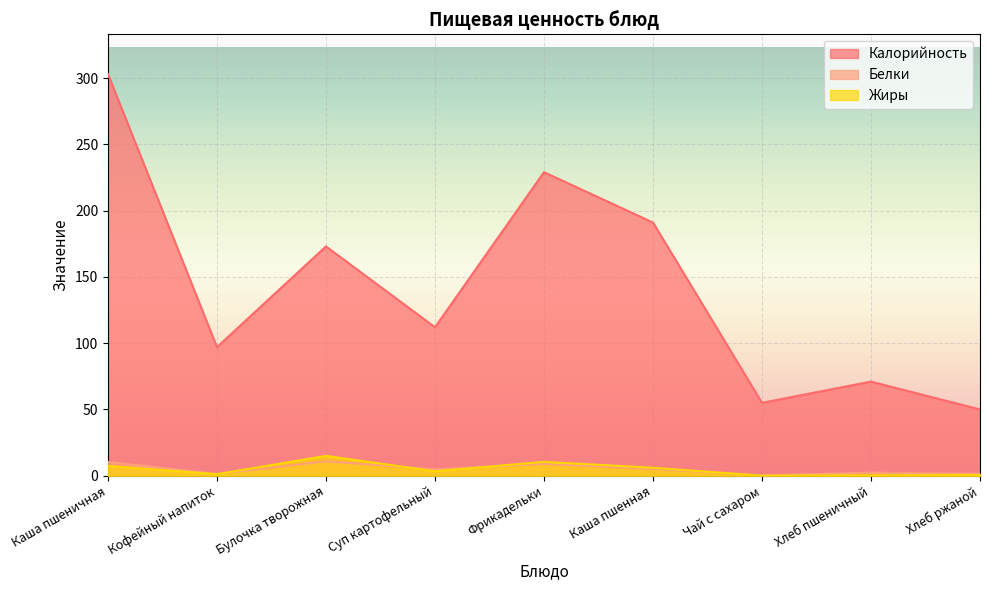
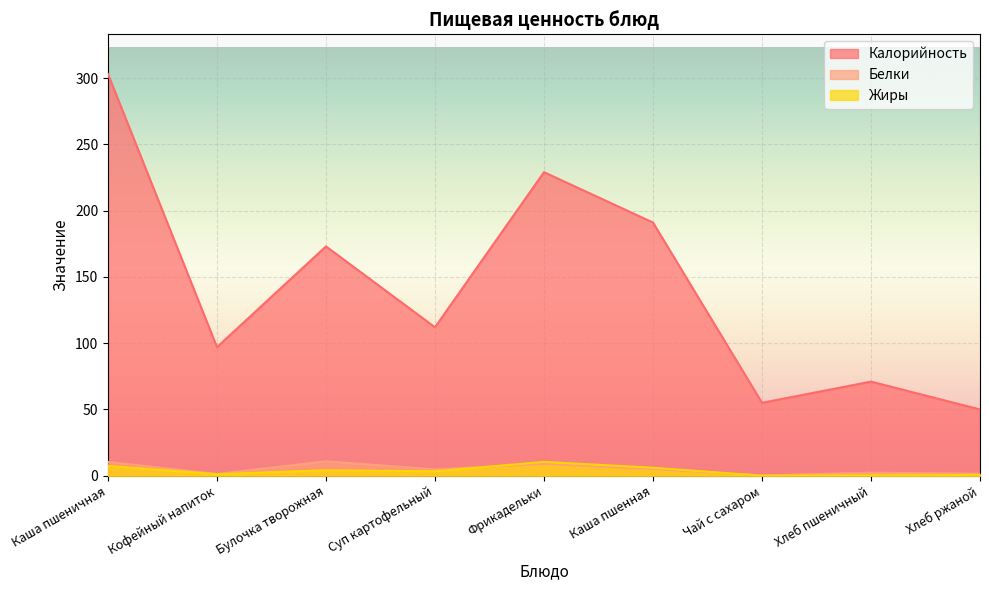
  {
    "Жиры": {
      "Каша пшеничная": 7,
-     "Булочка творожная": 15,
+     "Булочка творожная": 4,
      "Хлеб пшеничный": 0
    }
  }
